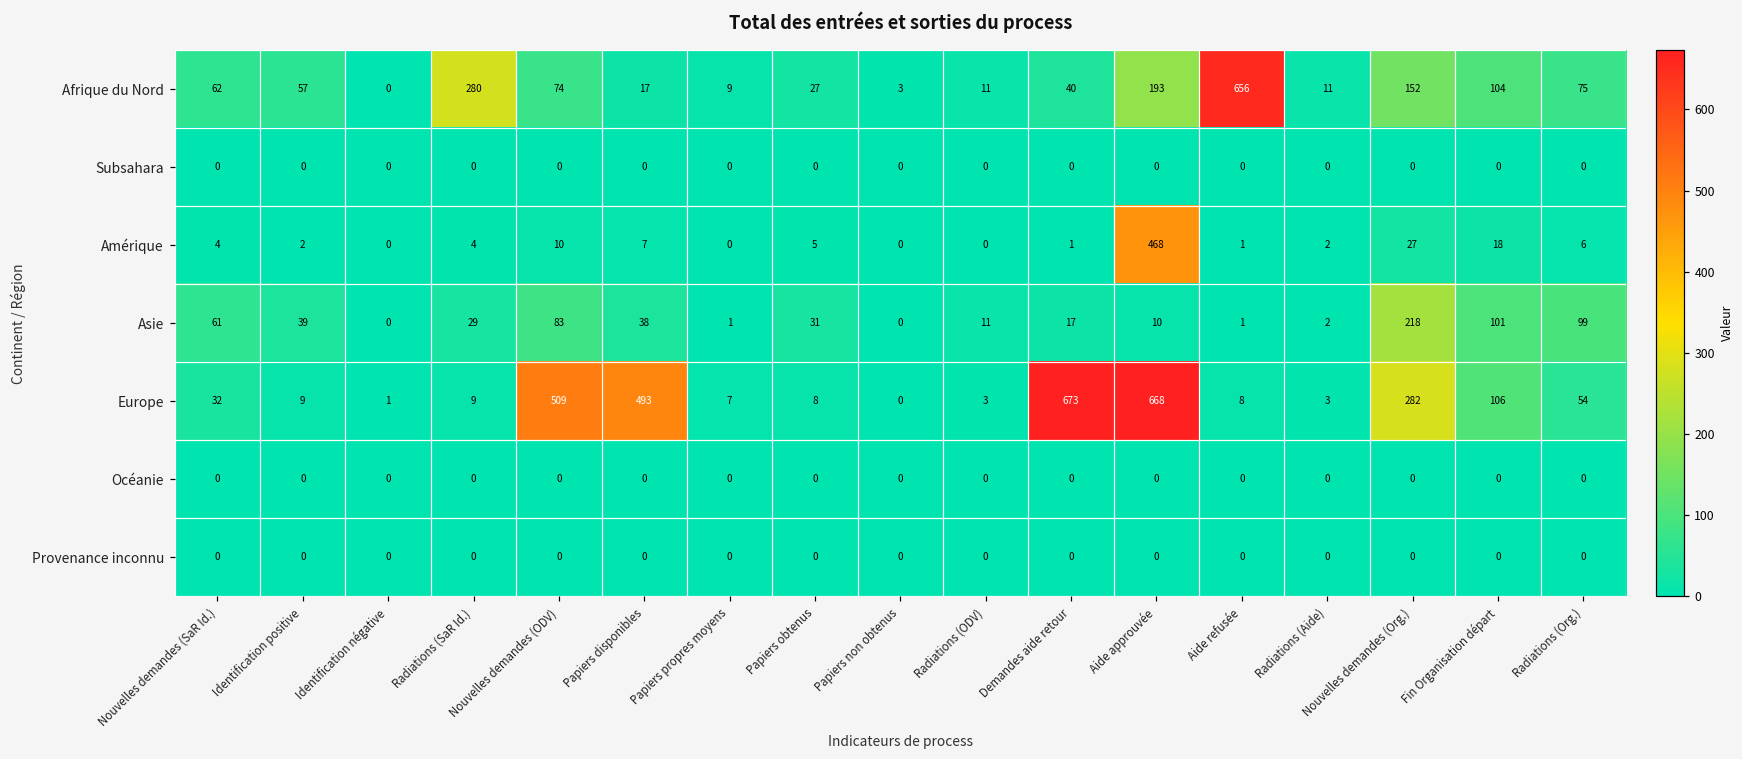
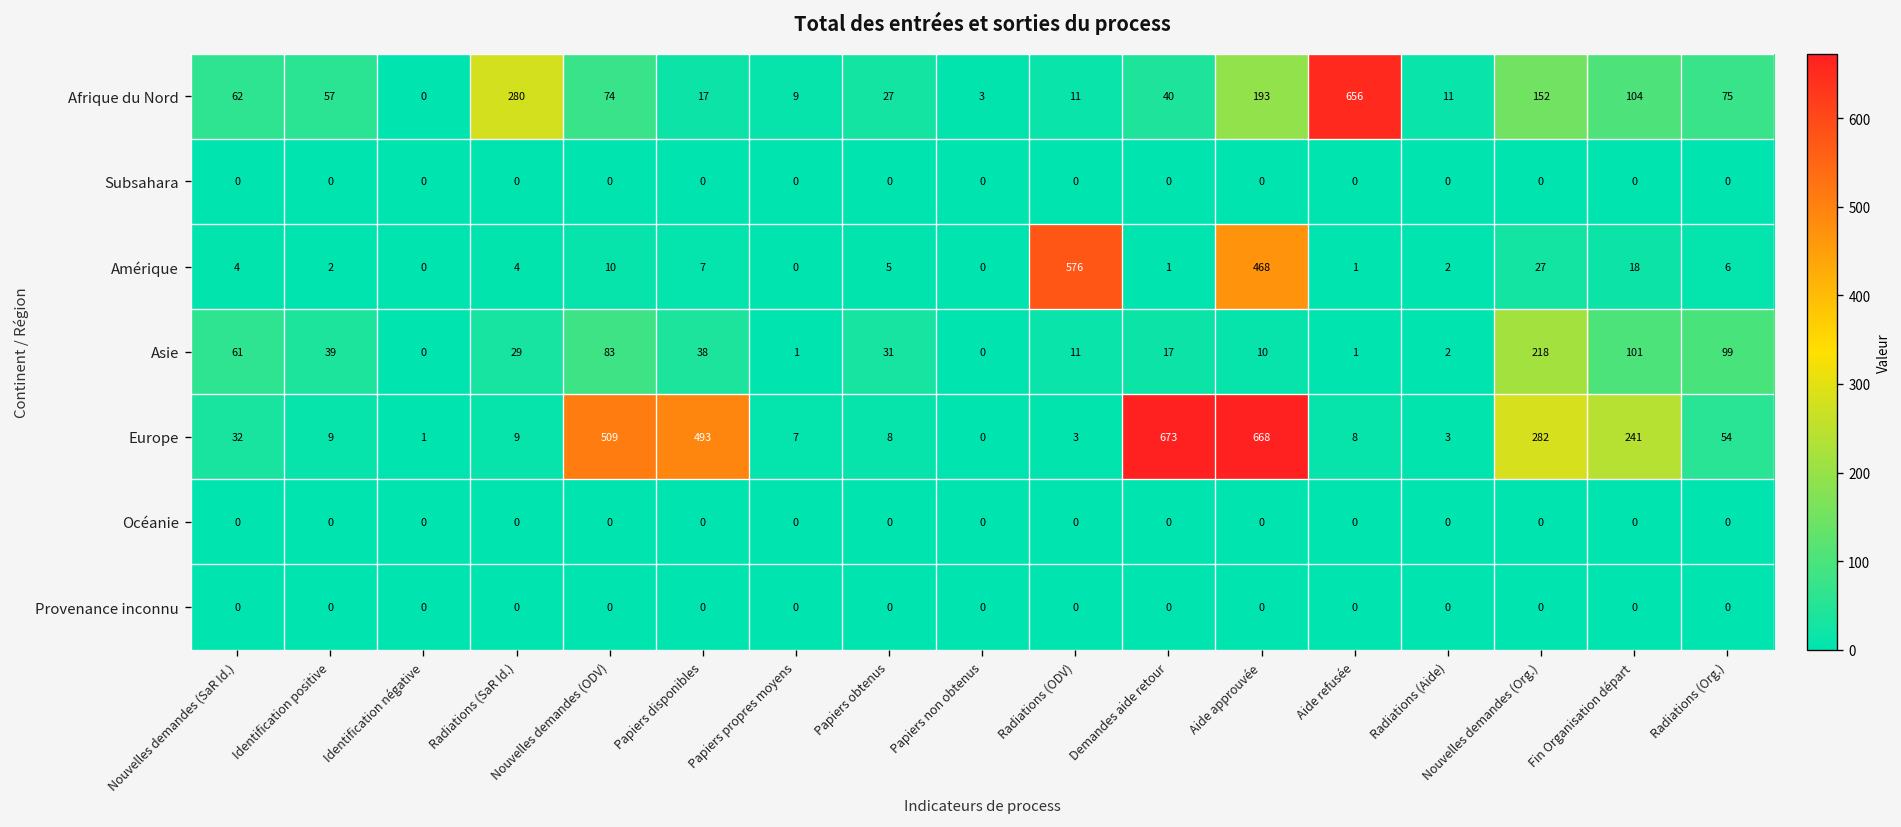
  {
    "Afrique du Nord": {
      "Nouvelles demandes (SaR Id.)": 62,
      "Identification positive": 57,
      "Identification négative": 0,
      "Radiations (SaR Id.)": 280,
      "Nouvelles demandes (ODV)": 74,
      "Papiers disponibles": 17,
      "Papiers propres moyens": 9,
      "Papiers obtenus": 27,
      "Papiers non obtenus": 3,
      "Radiations (ODV)": 11,
      "Demandes aide retour": 40,
      "Aide approuvée": 193,
      "Aide refusée": 656,
      "Radiations (Aide)": 11,
      "Nouvelles demandes (Org.)": 152,
      "Fin Organisation départ": 104,
      "Radiations (Org.)": 75
    },
    "Subsahara": {
      "Nouvelles demandes (SaR Id.)": 0,
      "Identification positive": 0,
      "Identification négative": 0,
      "Radiations (SaR Id.)": 0,
      "Nouvelles demandes (ODV)": 0,
      "Papiers disponibles": 0,
      "Papiers propres moyens": 0,
      "Papiers obtenus": 0,
      "Papiers non obtenus": 0,
      "Radiations (ODV)": 0,
      "Demandes aide retour": 0,
      "Aide approuvée": 0,
      "Aide refusée": 0,
      "Radiations (Aide)": 0,
      "Nouvelles demandes (Org.)": 0,
      "Fin Organisation départ": 0,
      "Radiations (Org.)": 0
    },
    "Amérique": {
      "Nouvelles demandes (SaR Id.)": 4,
      "Identification positive": 2,
      "Identification négative": 0,
      "Radiations (SaR Id.)": 4,
      "Nouvelles demandes (ODV)": 10,
      "Papiers disponibles": 7,
      "Papiers propres moyens": 0,
      "Papiers obtenus": 5,
      "Papiers non obtenus": 0,
-     "Radiations (ODV)": 0,
+     "Radiations (ODV)": 576,
      "Demandes aide retour": 1,
      "Aide approuvée": 468,
      "Aide refusée": 1,
      "Radiations (Aide)": 2,
      "Nouvelles demandes (Org.)": 27,
      "Fin Organisation départ": 18,
      "Radiations (Org.)": 6
    },
    "Asie": {
      "Nouvelles demandes (SaR Id.)": 61,
      "Identification positive": 39,
      "Identification négative": 0,
      "Radiations (SaR Id.)": 29,
      "Nouvelles demandes (ODV)": 83,
      "Papiers disponibles": 38,
      "Papiers propres moyens": 1,
      "Papiers obtenus": 31,
      "Papiers non obtenus": 0,
      "Radiations (ODV)": 11,
      "Demandes aide retour": 17,
      "Aide approuvée": 10,
      "Aide refusée": 1,
      "Radiations (Aide)": 2,
      "Nouvelles demandes (Org.)": 218,
      "Fin Organisation départ": 101,
      "Radiations (Org.)": 99
    },
    "Europe": {
      "Nouvelles demandes (SaR Id.)": 32,
      "Identification positive": 9,
      "Identification négative": 1,
      "Radiations (SaR Id.)": 9,
      "Nouvelles demandes (ODV)": 509,
      "Papiers disponibles": 493,
      "Papiers propres moyens": 7,
      "Papiers obtenus": 8,
      "Papiers non obtenus": 0,
      "Radiations (ODV)": 3,
      "Demandes aide retour": 673,
      "Aide approuvée": 668,
      "Aide refusée": 8,
      "Radiations (Aide)": 3,
      "Nouvelles demandes (Org.)": 282,
-     "Fin Organisation départ": 106,
+     "Fin Organisation départ": 241,
      "Radiations (Org.)": 54
    },
    "Océanie": {
      "Nouvelles demandes (SaR Id.)": 0,
      "Identification positive": 0,
      "Identification négative": 0,
      "Radiations (SaR Id.)": 0,
      "Nouvelles demandes (ODV)": 0,
      "Papiers disponibles": 0,
      "Papiers propres moyens": 0,
      "Papiers obtenus": 0,
      "Papiers non obtenus": 0,
      "Radiations (ODV)": 0,
      "Demandes aide retour": 0,
      "Aide approuvée": 0,
      "Aide refusée": 0,
      "Radiations (Aide)": 0,
      "Nouvelles demandes (Org.)": 0,
      "Fin Organisation départ": 0,
      "Radiations (Org.)": 0
    },
    "Provenance inconnu": {
      "Nouvelles demandes (SaR Id.)": 0,
      "Identification positive": 0,
      "Identification négative": 0,
      "Radiations (SaR Id.)": 0,
      "Nouvelles demandes (ODV)": 0,
      "Papiers disponibles": 0,
      "Papiers propres moyens": 0,
      "Papiers obtenus": 0,
      "Papiers non obtenus": 0,
      "Radiations (ODV)": 0,
      "Demandes aide retour": 0,
      "Aide approuvée": 0,
      "Aide refusée": 0,
      "Radiations (Aide)": 0,
      "Nouvelles demandes (Org.)": 0,
      "Fin Organisation départ": 0,
      "Radiations (Org.)": 0
    }
  }
